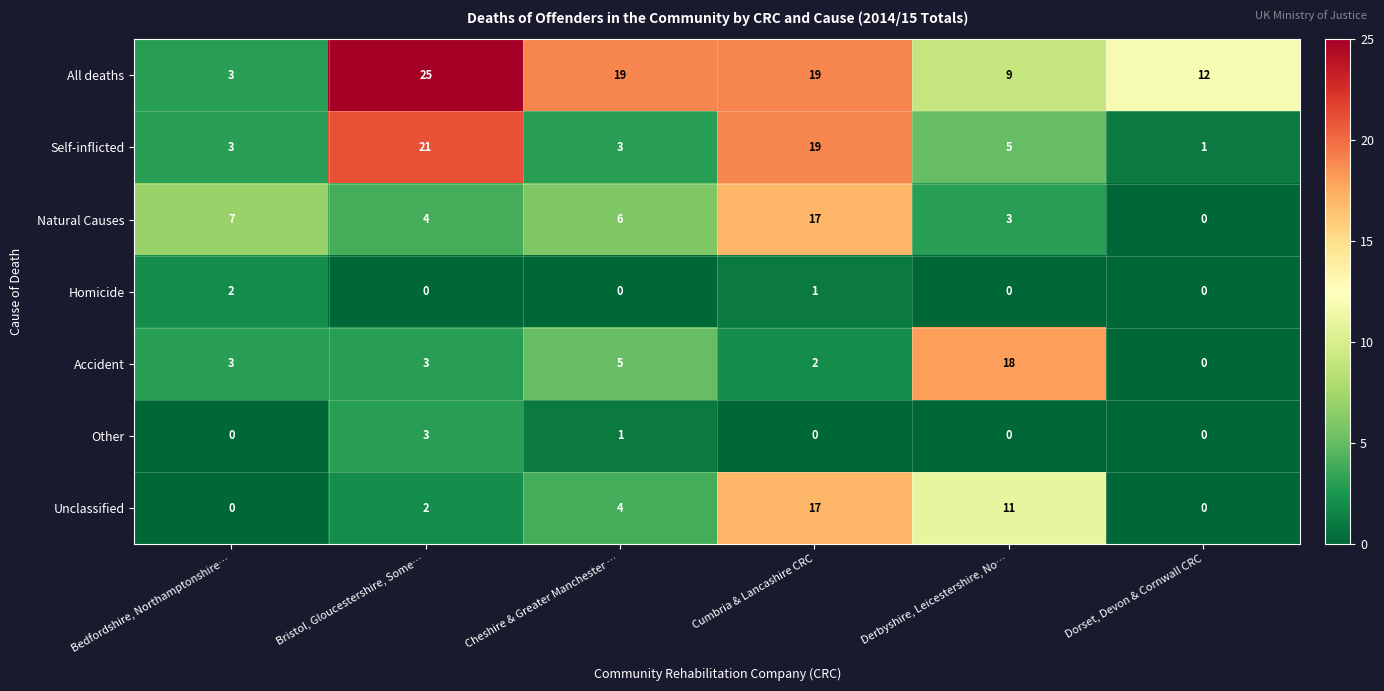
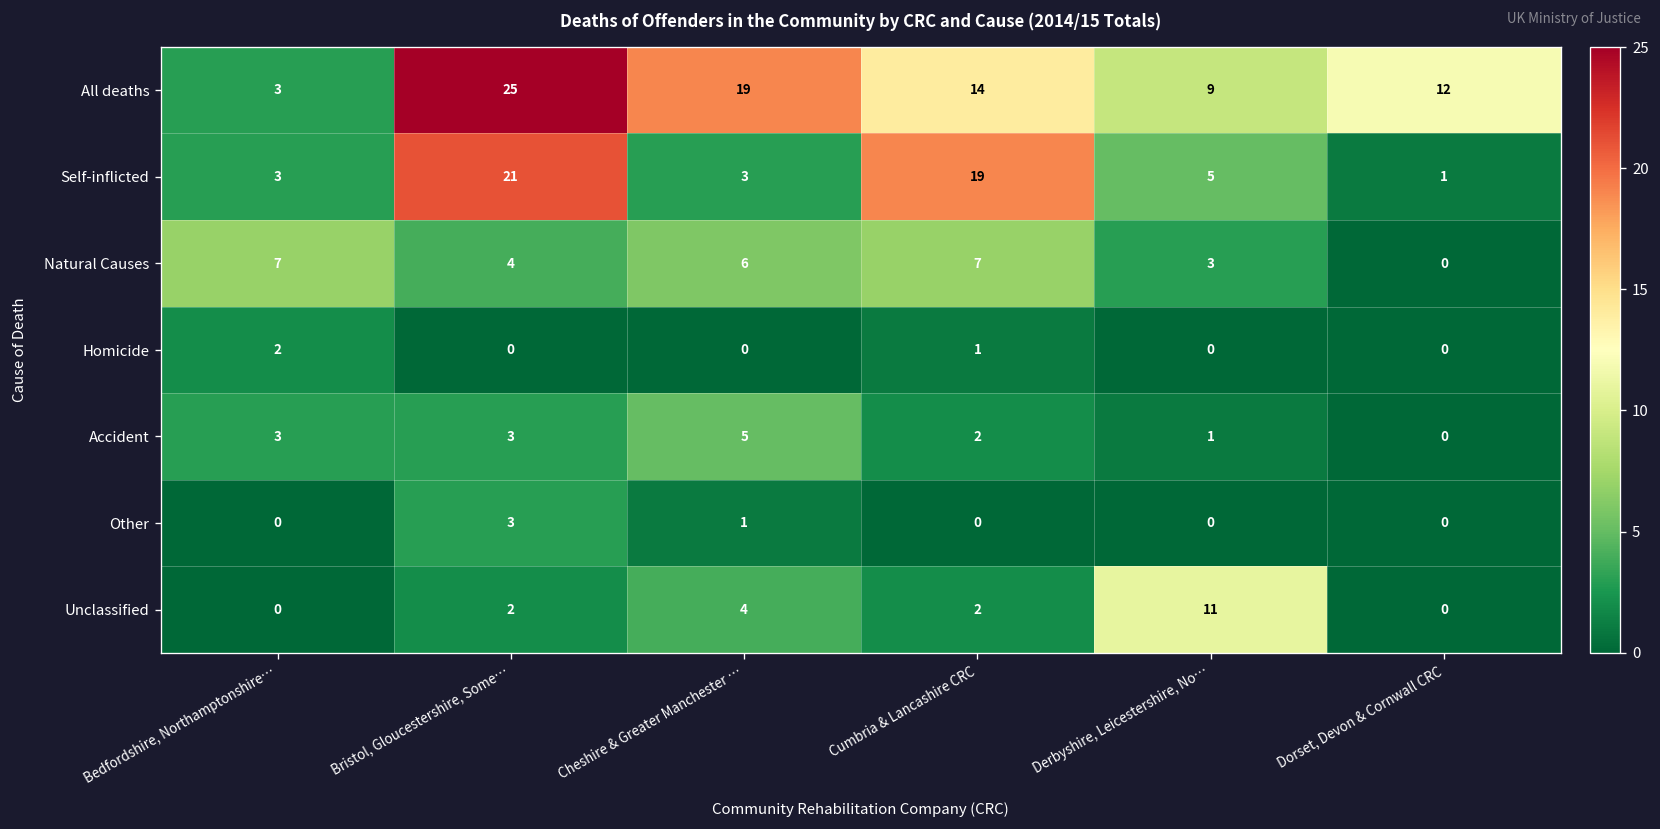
  {
    "All deaths": {
      "Bedfordshire, Northamptonshire…": 3,
      "Bristol, Gloucestershire, Some…": 25,
      "Cheshire & Greater Manchester …": 19,
-     "Cumbria & Lancashire CRC": 19,
+     "Cumbria & Lancashire CRC": 14,
      "Derbyshire, Leicestershire, No…": 9,
      "Dorset, Devon & Cornwall CRC": 12
    },
    "Self-inflicted": {
      "Bedfordshire, Northamptonshire…": 3,
      "Bristol, Gloucestershire, Some…": 21,
      "Cheshire & Greater Manchester …": 3,
      "Cumbria & Lancashire CRC": 19,
      "Derbyshire, Leicestershire, No…": 5,
      "Dorset, Devon & Cornwall CRC": 1
    },
    "Natural Causes": {
      "Bedfordshire, Northamptonshire…": 7,
      "Bristol, Gloucestershire, Some…": 4,
      "Cheshire & Greater Manchester …": 6,
-     "Cumbria & Lancashire CRC": 17,
+     "Cumbria & Lancashire CRC": 7,
      "Derbyshire, Leicestershire, No…": 3,
      "Dorset, Devon & Cornwall CRC": 0
    },
    "Homicide": {
      "Bedfordshire, Northamptonshire…": 2,
      "Bristol, Gloucestershire, Some…": 0,
      "Cheshire & Greater Manchester …": 0,
      "Cumbria & Lancashire CRC": 1,
      "Derbyshire, Leicestershire, No…": 0,
      "Dorset, Devon & Cornwall CRC": 0
    },
    "Accident": {
      "Bedfordshire, Northamptonshire…": 3,
      "Bristol, Gloucestershire, Some…": 3,
      "Cheshire & Greater Manchester …": 5,
      "Cumbria & Lancashire CRC": 2,
-     "Derbyshire, Leicestershire, No…": 18,
+     "Derbyshire, Leicestershire, No…": 1,
      "Dorset, Devon & Cornwall CRC": 0
    },
    "Other": {
      "Bedfordshire, Northamptonshire…": 0,
      "Bristol, Gloucestershire, Some…": 3,
      "Cheshire & Greater Manchester …": 1,
      "Cumbria & Lancashire CRC": 0,
      "Derbyshire, Leicestershire, No…": 0,
      "Dorset, Devon & Cornwall CRC": 0
    },
    "Unclassified": {
      "Bedfordshire, Northamptonshire…": 0,
      "Bristol, Gloucestershire, Some…": 2,
      "Cheshire & Greater Manchester …": 4,
-     "Cumbria & Lancashire CRC": 17,
+     "Cumbria & Lancashire CRC": 2,
      "Derbyshire, Leicestershire, No…": 11,
      "Dorset, Devon & Cornwall CRC": 0
    }
  }
